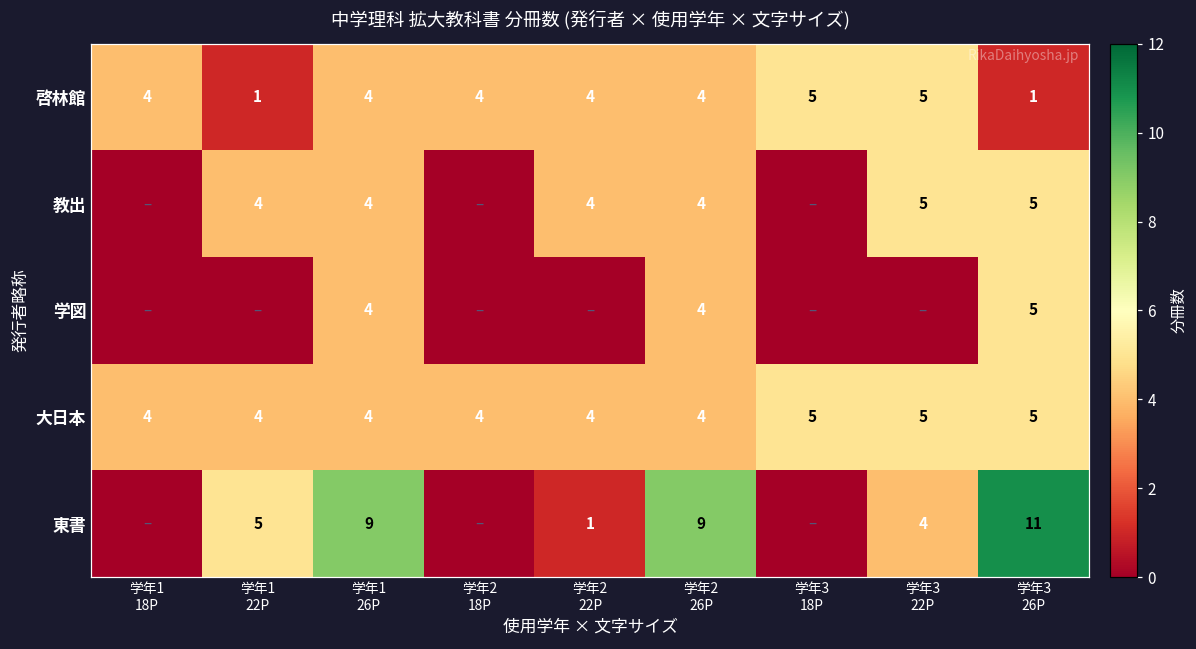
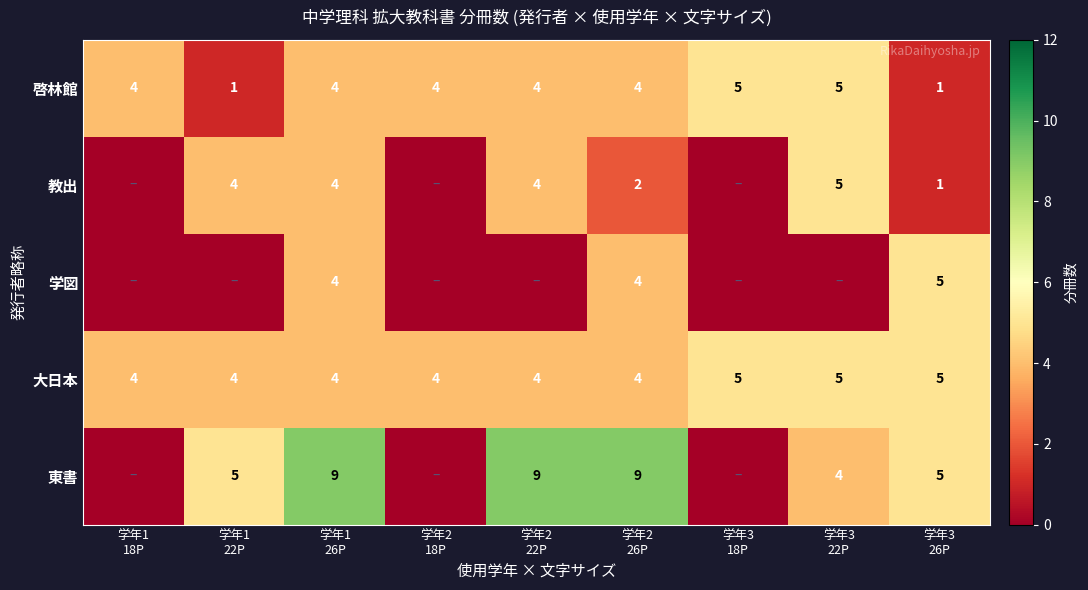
  {
    "啓林館": {
      "学年1 18P": 4,
      "学年1 22P": 1,
      "学年1 26P": 4,
      "学年2 18P": 4,
      "学年2 22P": 4,
      "学年2 26P": 4,
      "学年3 18P": 5,
      "学年3 22P": 5
    },
    "教出": {
      "学年1 22P": 4,
      "学年1 26P": 4,
      "学年2 22P": 4,
-     "学年2 26P": 4,
+     "学年2 26P": 2,
      "学年3 22P": 5,
-     "学年3 26P": 5
+     "学年3 26P": 1
    },
    "学図": {
      "学年1 26P": 4,
      "学年2 26P": 4,
      "学年3 26P": 5
    },
    "大日本": {
      "学年1 18P": 4,
      "学年1 22P": 4,
      "学年1 26P": 4,
      "学年2 18P": 4,
      "学年2 22P": 4,
      "学年2 26P": 4,
      "学年3 18P": 5,
      "学年3 22P": 5,
      "学年3 26P": 5
    },
    "東書": {
      "学年1 22P": 5,
      "学年1 26P": 9,
-     "学年2 22P": 1,
+     "学年2 22P": 9,
      "学年2 26P": 9,
      "学年3 22P": 4,
-     "学年3 26P": 11
+     "学年3 26P": 5
    }
  }
